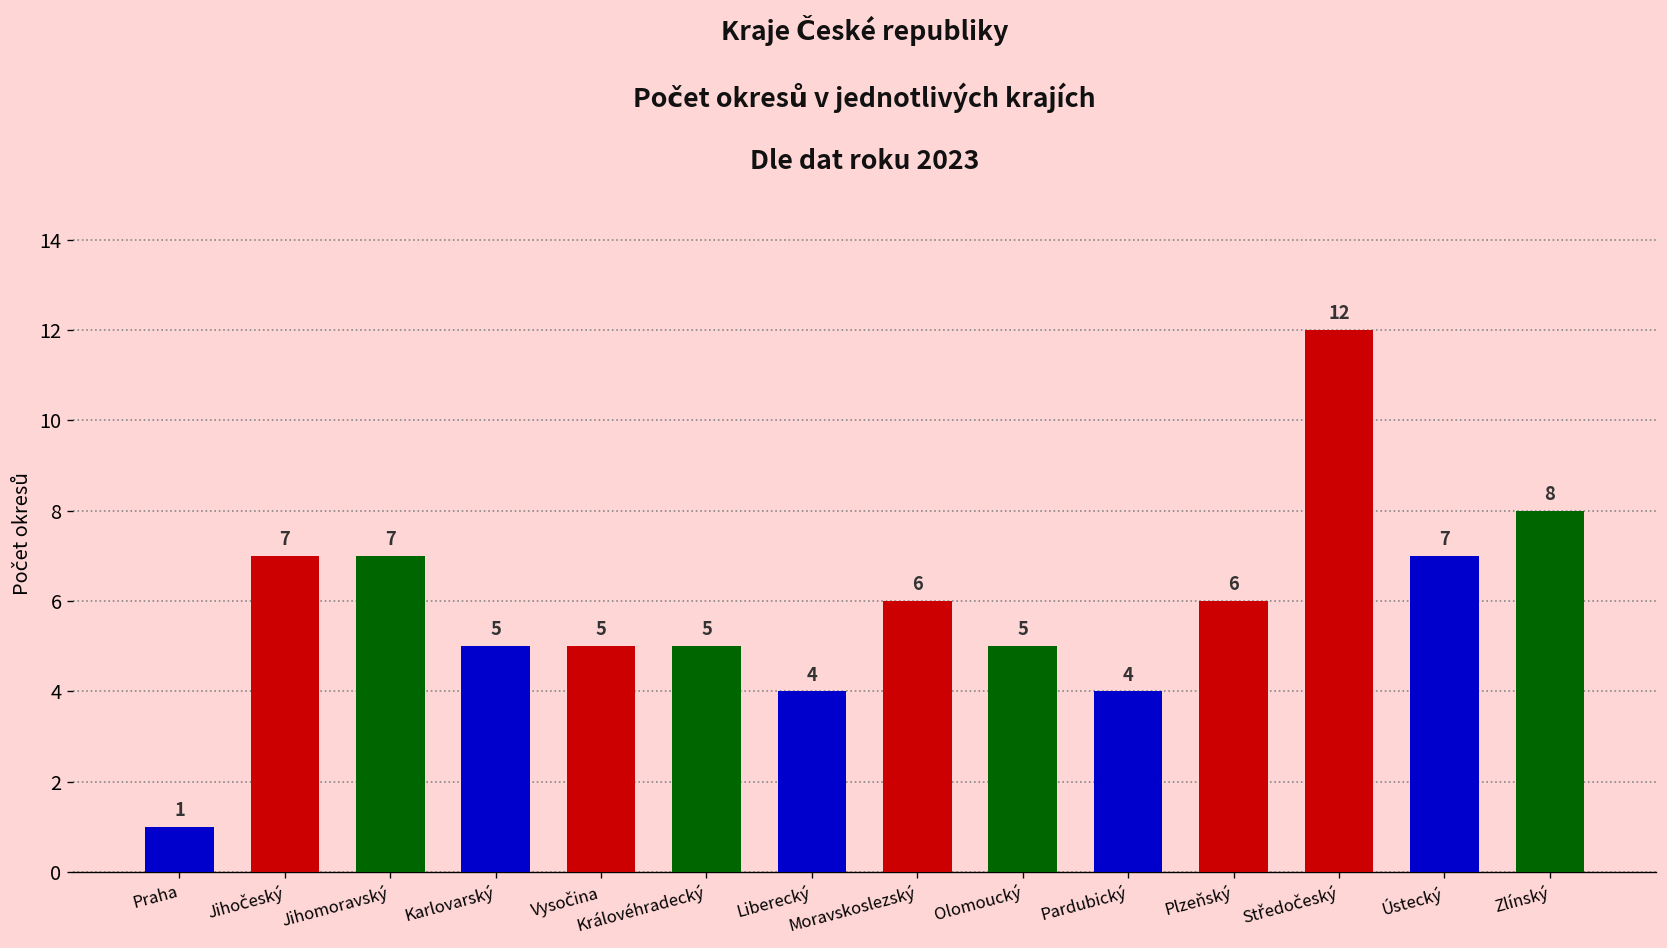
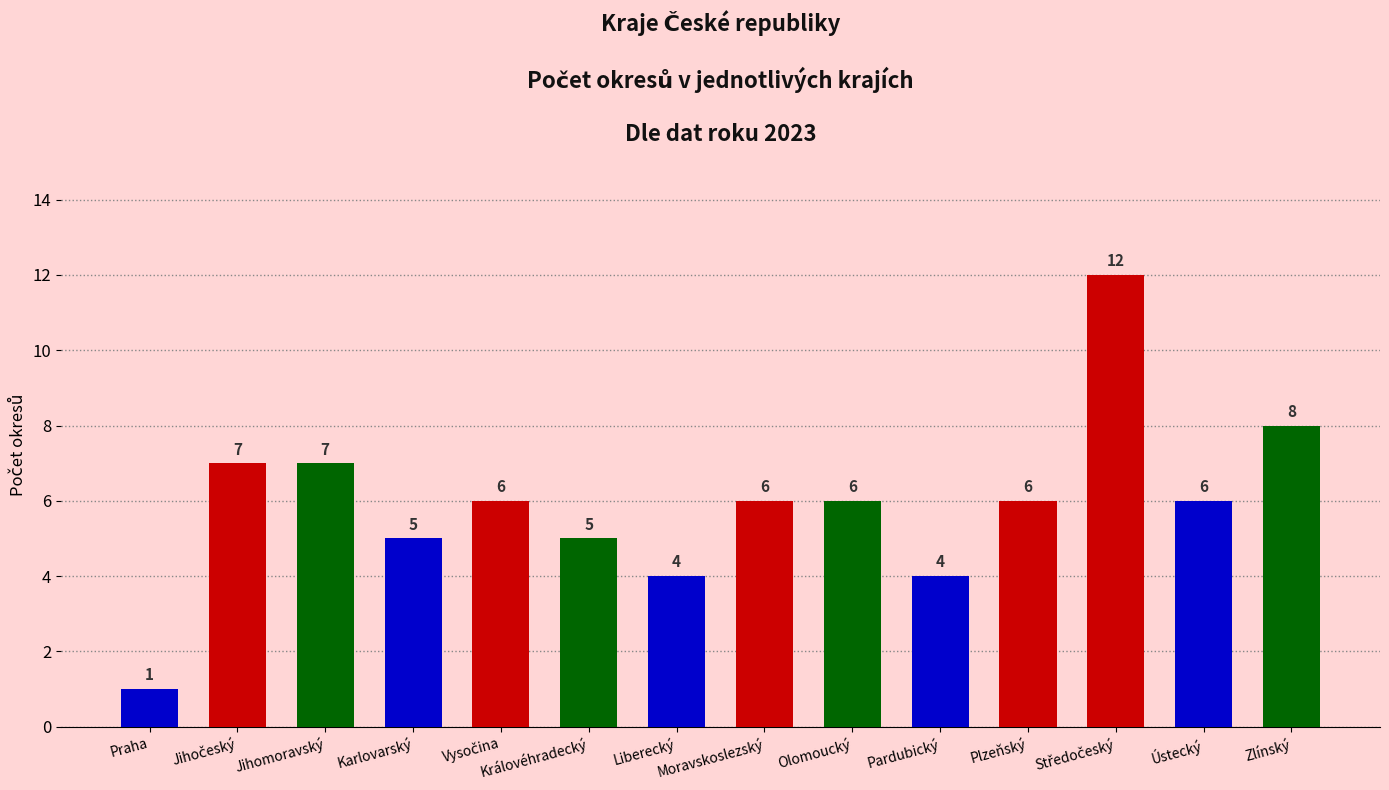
  {
    "Praha": 1,
    "Jihočeský": 7,
    "Jihomoravský": 7,
    "Karlovarský": 5,
-   "Vysočina": 5,
+   "Vysočina": 6,
    "Královéhradecký": 5,
    "Liberecký": 4,
    "Moravskoslezský": 6,
-   "Olomoucký": 5,
+   "Olomoucký": 6,
    "Pardubický": 4,
    "Plzeňský": 6,
    "Středočeský": 12,
-   "Ústecký": 7,
+   "Ústecký": 6,
    "Zlínský": 8
  }
